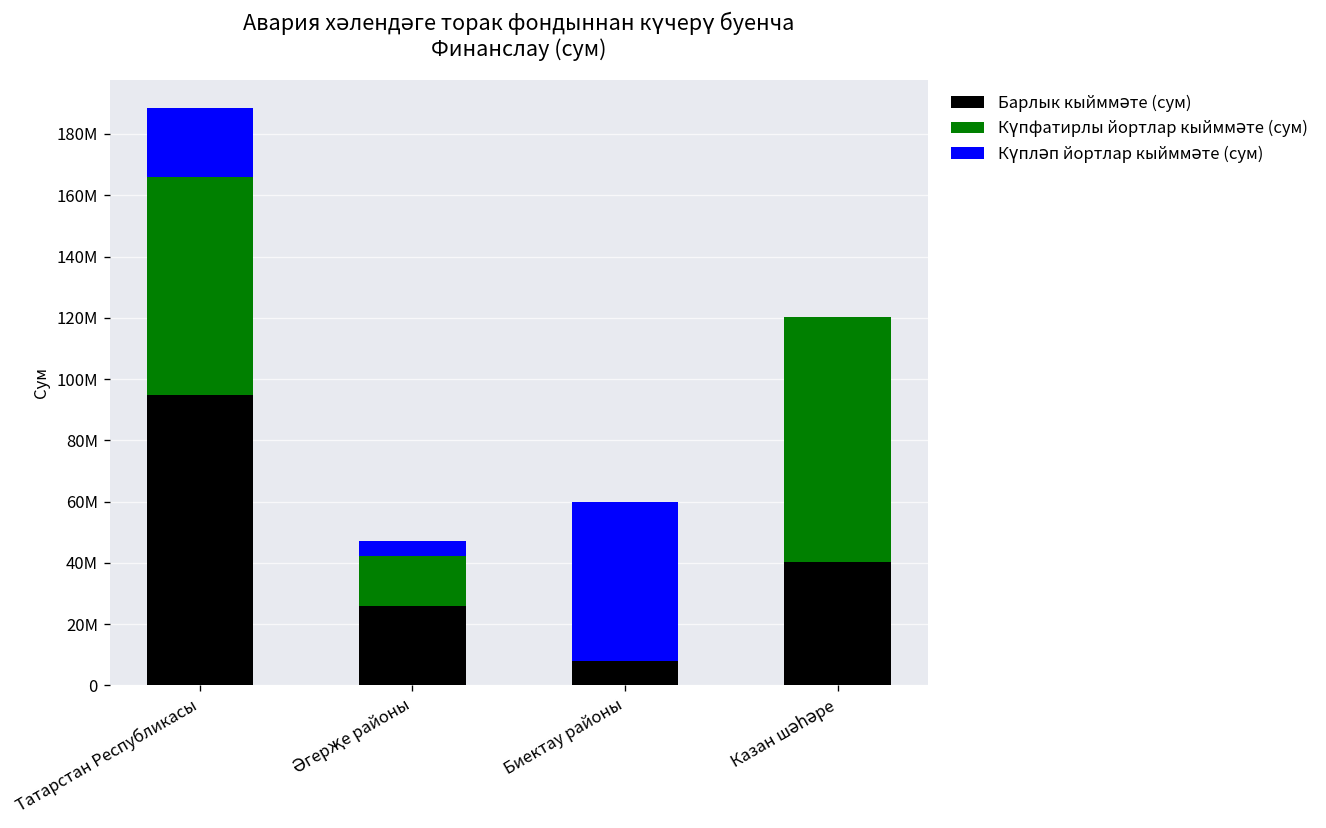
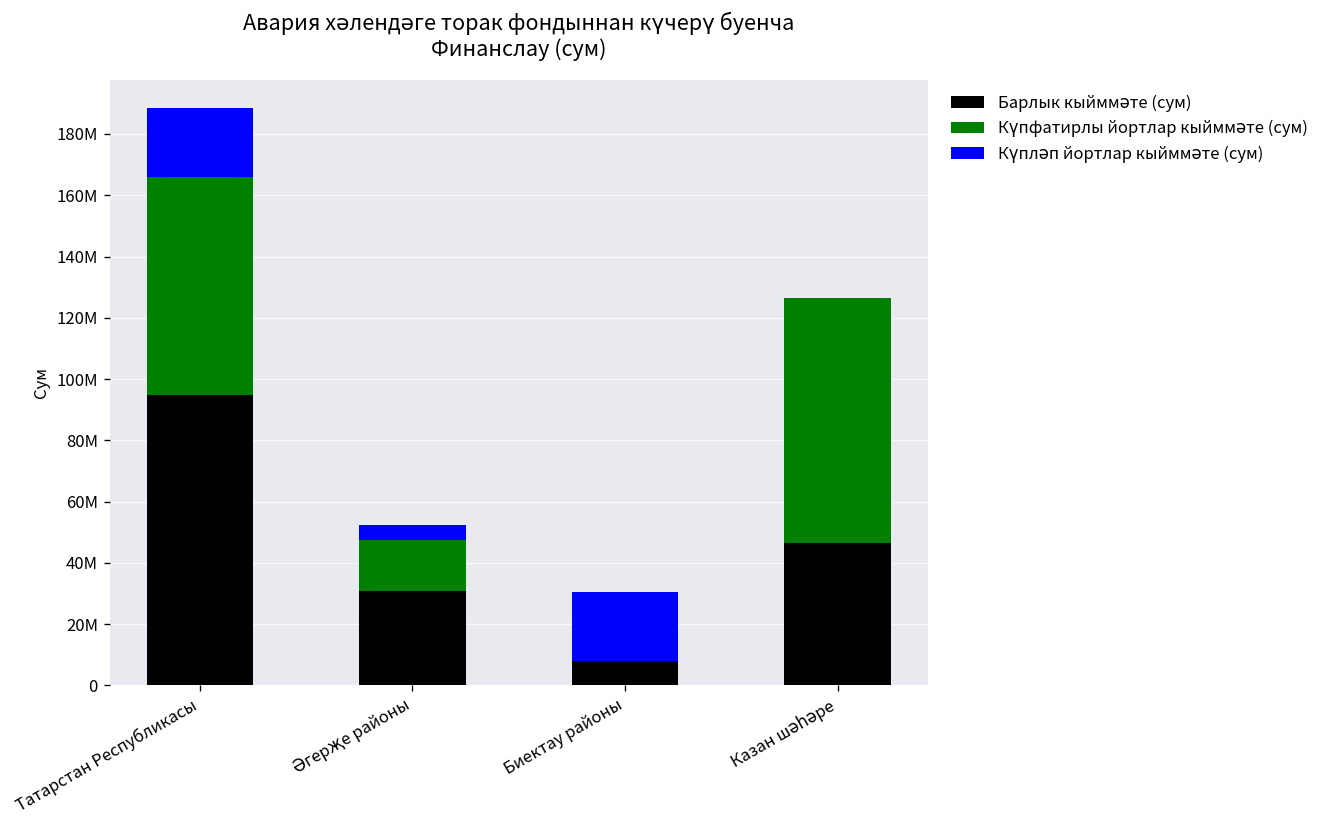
  {
    "Барлык кыйммәте (сум)": {
      "Татарстан Республикасы": 95000000,
-     "Әгерҗе районы": 26000000,
+     "Әгерҗе районы": 31000000,
      "Биектау районы": 8000000,
-     "Казан шәһәре": 40000000
+     "Казан шәһәре": 47000000
    },
    "Күпфатирлы йортлар кыйммәте (сум)": {
      "Татарстан Республикасы": 71000000,
      "Әгерҗе районы": 17000000,
      "Биектау районы": 0,
      "Казан шәһәре": 80000000
    },
    "Күпләп йортлар кыйммәте (сум)": {
      "Татарстан Республикасы": 23000000,
      "Әгерҗе районы": 5000000,
-     "Биектау районы": 52000000,
+     "Биектау районы": 23000000,
      "Казан шәһәре": 0
    }
  }
